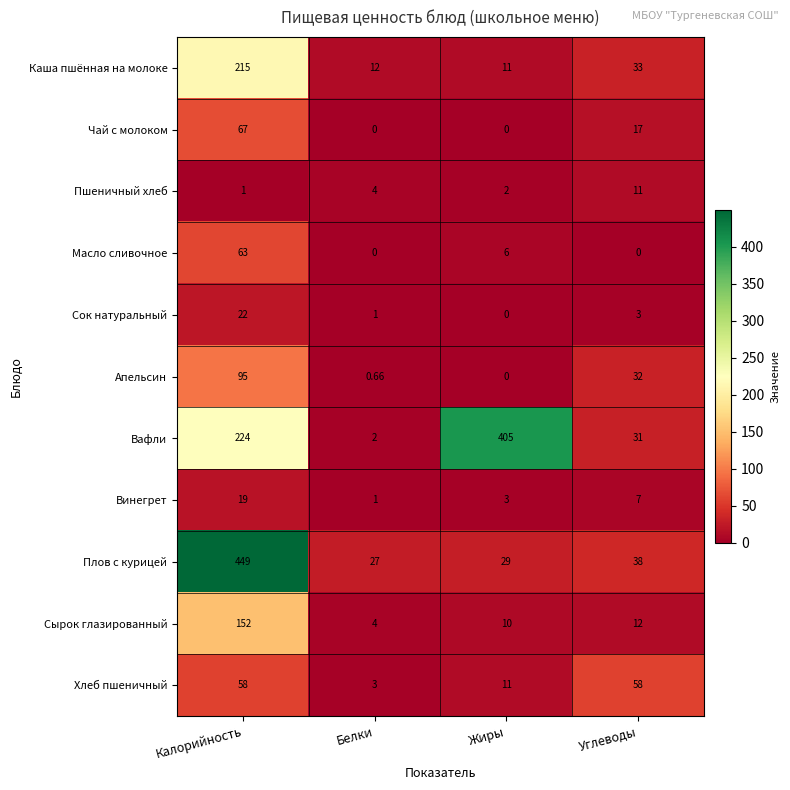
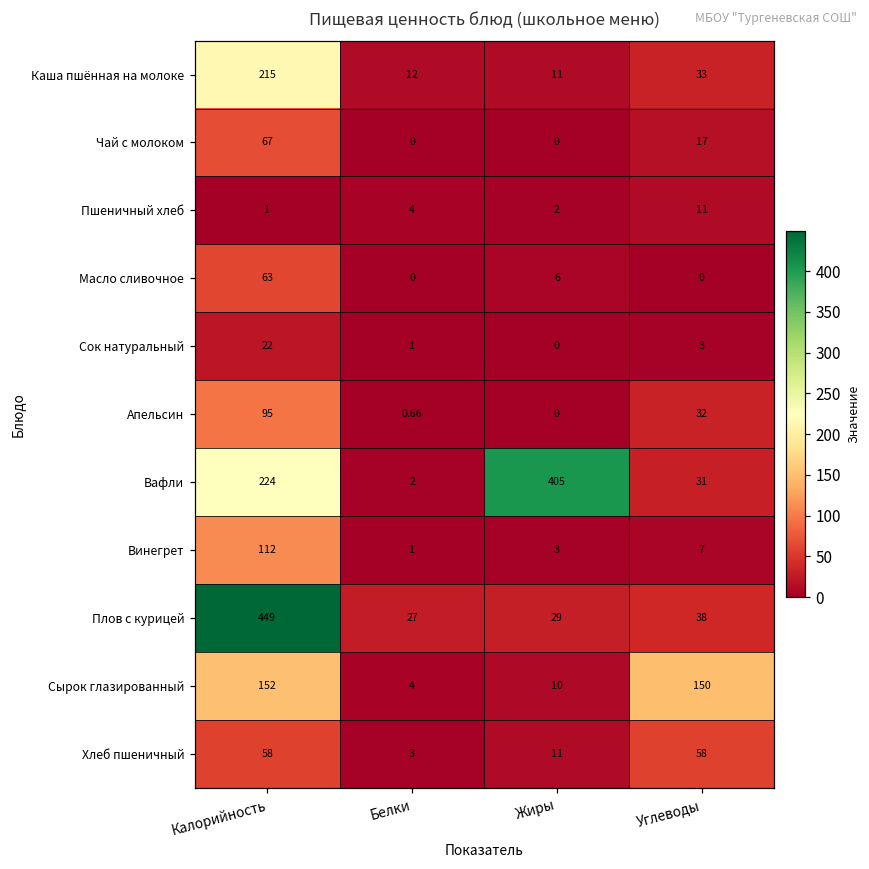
  {
    "Каша пшённая на молоке": {
      "Калорийность": 215,
      "Белки": 12,
      "Жиры": 11,
      "Углеводы": 33
    },
    "Чай с молоком": {
      "Калорийность": 67,
      "Белки": 0,
      "Жиры": 0,
      "Углеводы": 17
    },
    "Пшеничный хлеб": {
      "Калорийность": 1,
      "Белки": 4,
      "Жиры": 2,
      "Углеводы": 11
    },
    "Масло сливочное": {
      "Калорийность": 63,
      "Белки": 0,
      "Жиры": 6,
      "Углеводы": 0
    },
    "Сок натуральный": {
      "Калорийность": 22,
      "Белки": 1,
      "Жиры": 0,
      "Углеводы": 3
    },
    "Апельсин": {
      "Калорийность": 95,
      "Белки": 0.66,
      "Жиры": 0,
      "Углеводы": 32
    },
    "Вафли": {
      "Калорийность": 224,
      "Белки": 2,
      "Жиры": 405,
      "Углеводы": 31
    },
    "Винегрет": {
-     "Калорийность": 19,
+     "Калорийность": 112,
      "Белки": 1,
      "Жиры": 3,
      "Углеводы": 7
    },
    "Плов с курицей": {
      "Калорийность": 449,
      "Белки": 27,
      "Жиры": 29,
      "Углеводы": 38
    },
    "Сырок глазированный": {
      "Калорийность": 152,
      "Белки": 4,
      "Жиры": 10,
-     "Углеводы": 12
+     "Углеводы": 150
    },
    "Хлеб пшеничный": {
      "Калорийность": 58,
      "Белки": 3,
      "Жиры": 11,
      "Углеводы": 58
    }
  }
